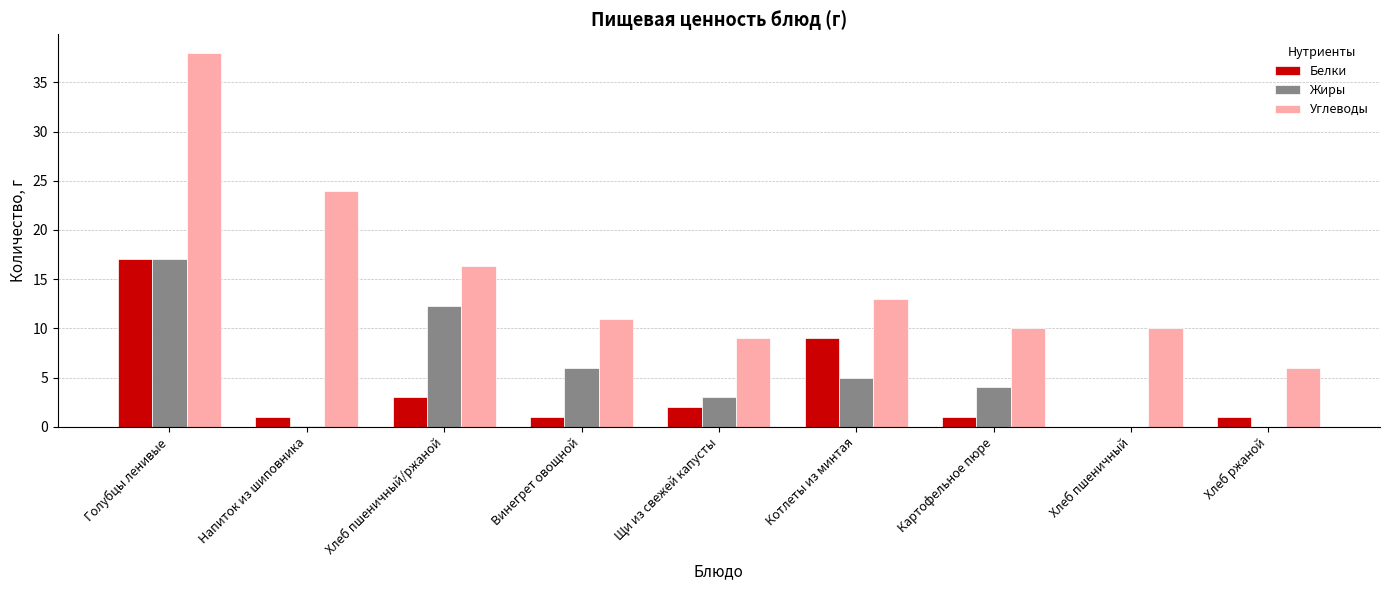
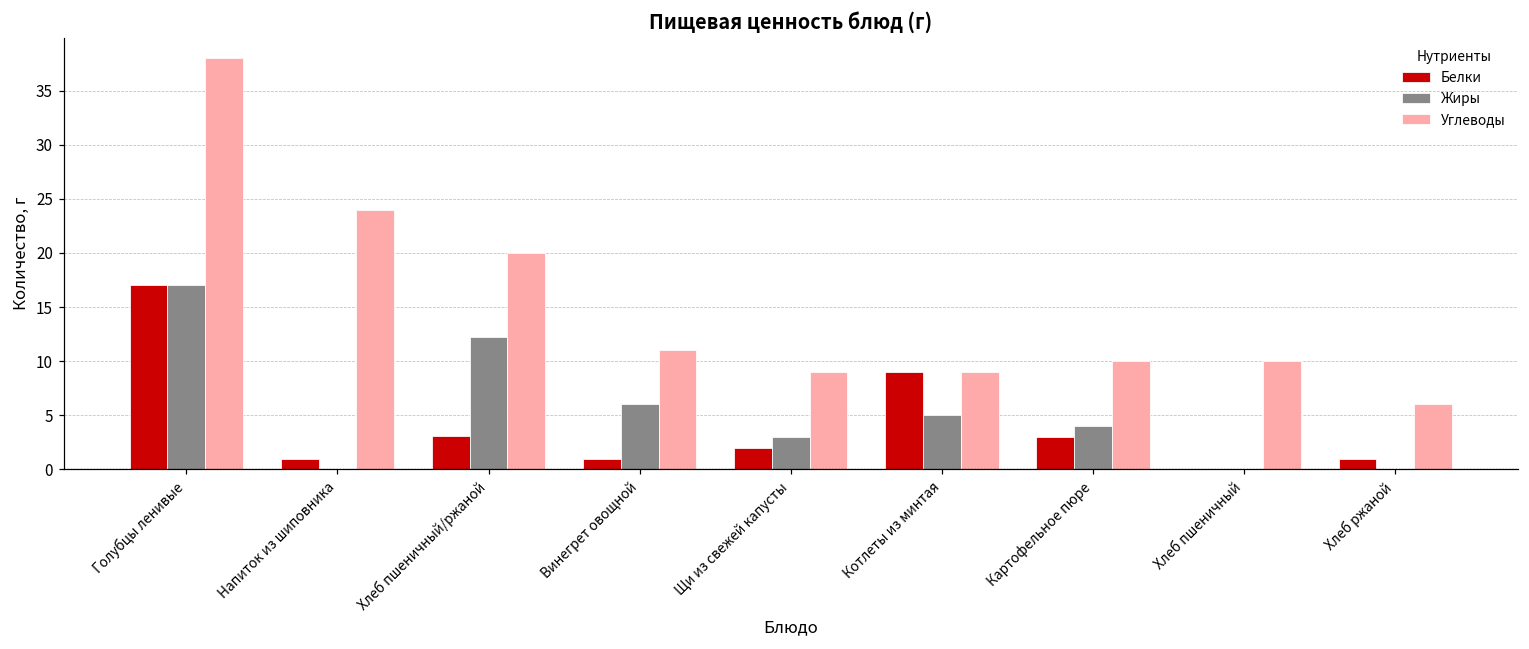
  {
    "Белки": {
      "Голубцы ленивые": 17,
      "Напиток из шиповника": 1,
      "Хлеб пшеничный/ржаной": 3,
      "Винегрет овощной": 1,
      "Щи из свежей капусты": 2,
      "Котлеты из минтая": 9,
-     "Картофельное пюре": 1,
+     "Картофельное пюре": 3,
      "Хлеб пшеничный": 0,
      "Хлеб ржаной": 1
    },
    "Жиры": {
      "Голубцы ленивые": 17,
      "Хлеб пшеничный/ржаной": 12,
      "Винегрет овощной": 6,
      "Щи из свежей капусты": 3,
      "Котлеты из минтая": 5,
      "Картофельное пюре": 4,
      "Хлеб пшеничный": 0,
      "Хлеб ржаной": 0
    },
    "Углеводы": {
      "Голубцы ленивые": 38,
      "Напиток из шиповника": 24,
-     "Хлеб пшеничный/ржаной": 16,
+     "Хлеб пшеничный/ржаной": 20,
      "Винегрет овощной": 11,
      "Щи из свежей капусты": 9,
-     "Котлеты из минтая": 13,
+     "Котлеты из минтая": 9,
      "Картофельное пюре": 10,
      "Хлеб пшеничный": 10,
      "Хлеб ржаной": 6
    }
  }
